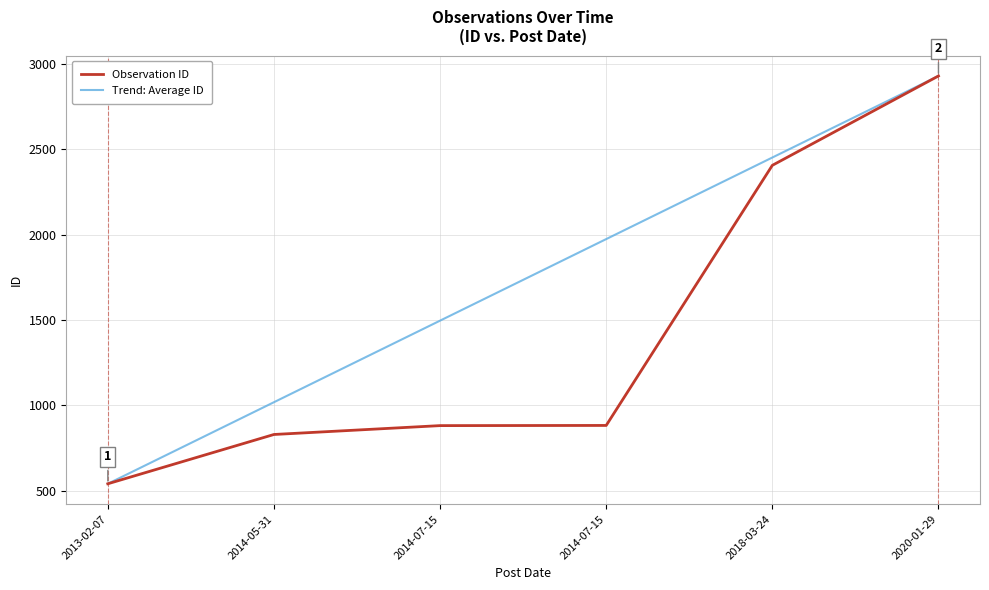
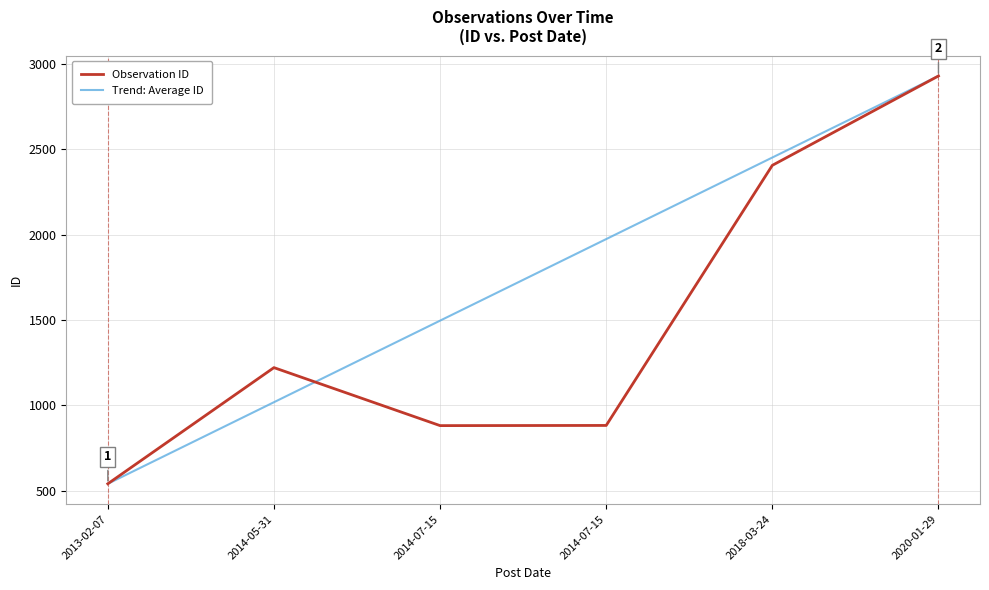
  {
    "Observation ID": {
-     "2014-05-31": 830,
+     "2014-05-31": 1220,
      "2018-03-24": 2410
    },
    "Trend: Average ID": {
      "2014-05-31": 1020,
      "2018-03-24": 2450
    }
  }
